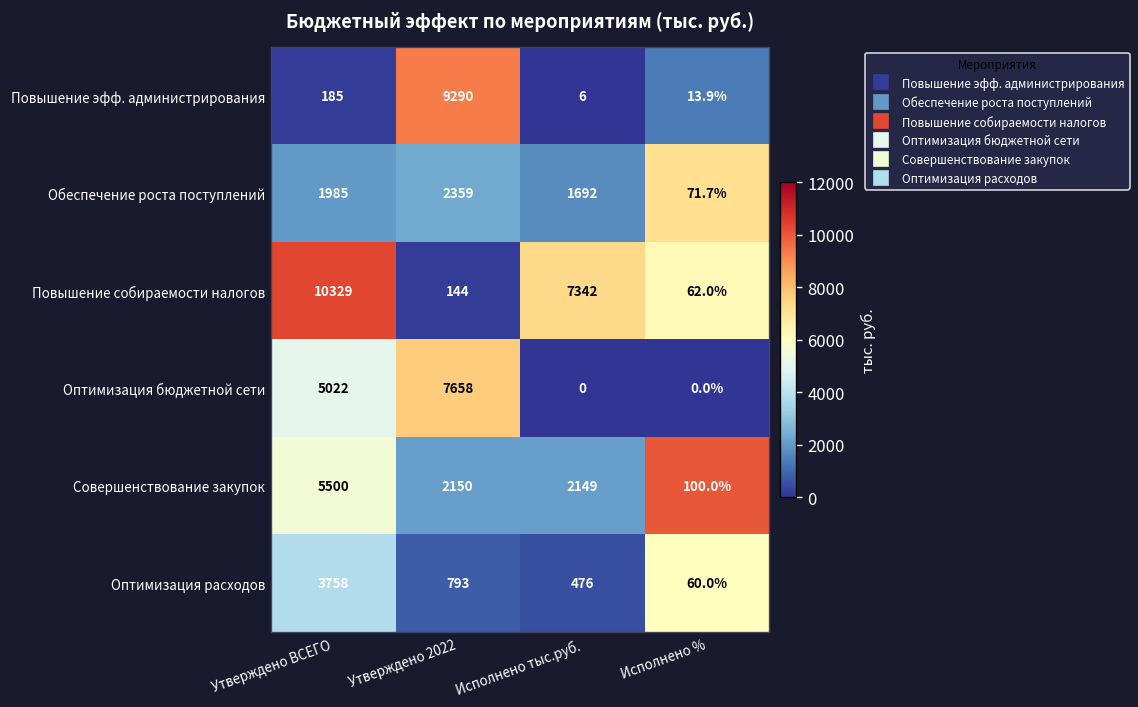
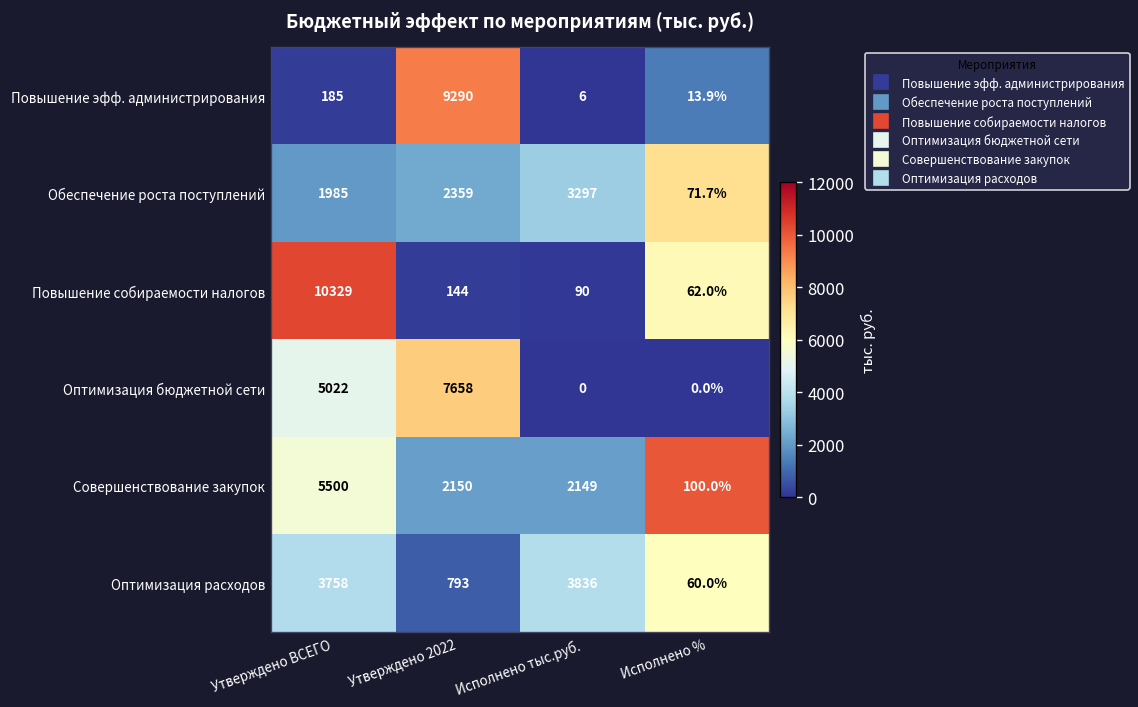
  {
    "Повышение эфф. администрирования": {
      "Утверждено ВСЕГО": "185",
      "Утверждено 2022": "9290",
      "Исполнено тыс.руб.": "6",
      "Исполнено %": "13.9%"
    },
    "Обеспечение роста поступлений": {
      "Утверждено ВСЕГО": "1985",
      "Утверждено 2022": "2359",
-     "Исполнено тыс.руб.": "1692",
+     "Исполнено тыс.руб.": "3297",
      "Исполнено %": "71.7%"
    },
    "Повышение собираемости налогов": {
      "Утверждено ВСЕГО": "10329",
      "Утверждено 2022": "144",
-     "Исполнено тыс.руб.": "7342",
+     "Исполнено тыс.руб.": "90",
      "Исполнено %": "62.0%"
    },
    "Оптимизация бюджетной сети": {
      "Утверждено ВСЕГО": "5022",
      "Утверждено 2022": "7658",
      "Исполнено тыс.руб.": "0",
      "Исполнено %": "0.0%"
    },
    "Совершенствование закупок": {
      "Утверждено ВСЕГО": "5500",
      "Утверждено 2022": "2150",
      "Исполнено тыс.руб.": "2149",
      "Исполнено %": "100.0%"
    },
    "Оптимизация расходов": {
      "Утверждено ВСЕГО": "3758",
      "Утверждено 2022": "793",
-     "Исполнено тыс.руб.": "476",
+     "Исполнено тыс.руб.": "3836",
      "Исполнено %": "60.0%"
    }
  }
